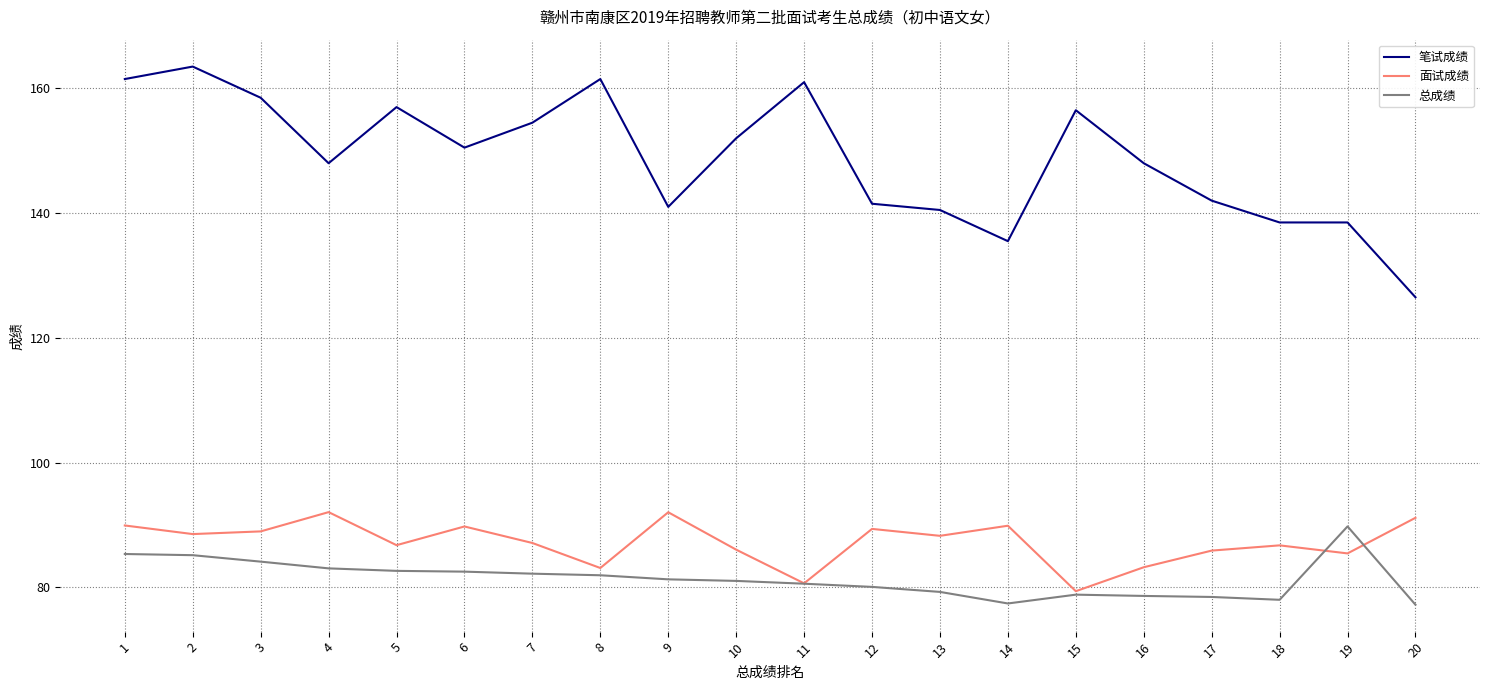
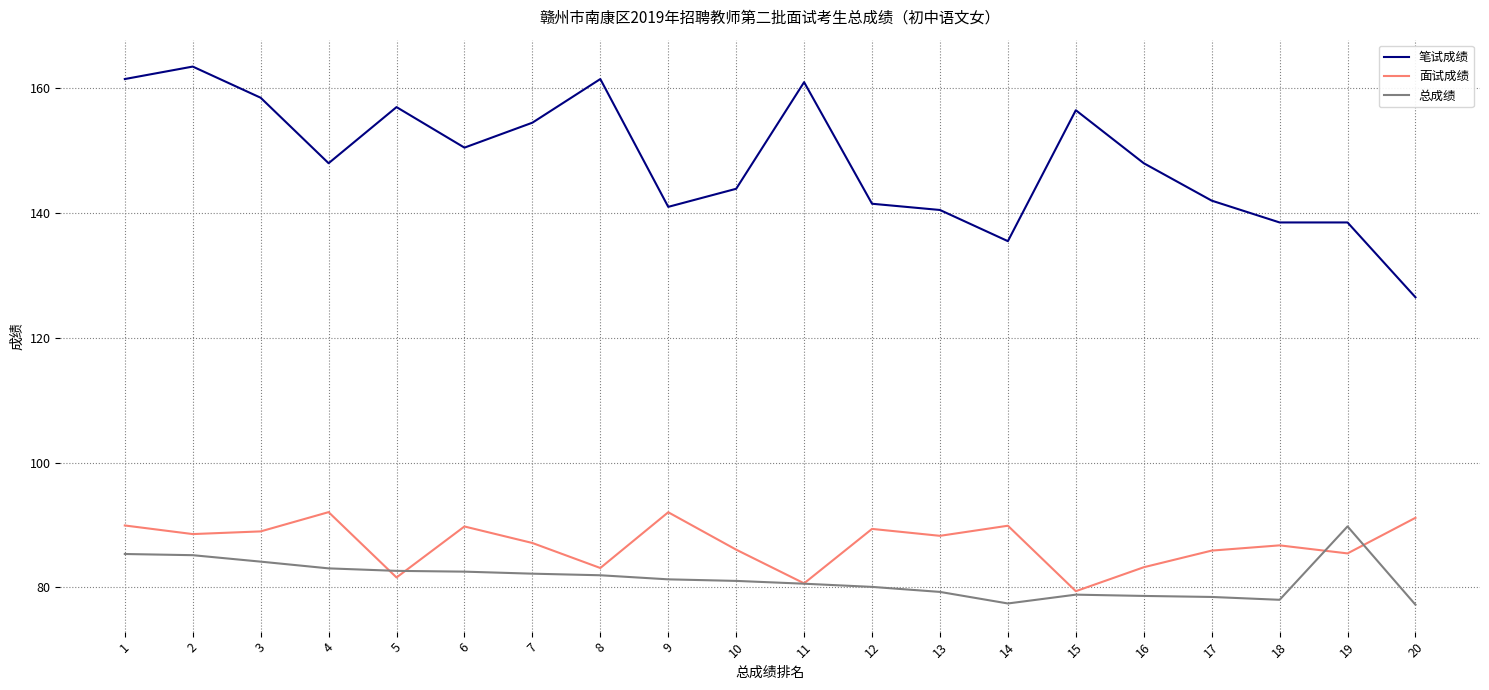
  {
    "笔试成绩": {
      "1": 162,
      "2": 164,
      "3": 159,
      "4": 148,
      "5": 157,
      "6": 151,
      "7": 155,
      "8": 162,
      "9": 141,
-     "10": 152,
+     "10": 144,
      "11": 161,
      "12": 142,
      "13": 141,
      "14": 136,
      "15": 157,
      "16": 148,
      "17": 142,
      "18": 139,
      "19": 139,
      "20": 127
    },
    "面试成绩": {
      "1": 90,
      "2": 89,
      "3": 89,
      "4": 92,
-     "5": 87,
+     "5": 82,
      "6": 90,
      "7": 87,
      "8": 83,
      "9": 92,
      "10": 86,
      "12": 89,
      "13": 88,
      "14": 90,
      "15": 79,
      "16": 83,
      "17": 86,
      "18": 87,
      "19": 85,
      "20": 91
    },
    "总成绩": {
      "1": 85,
      "2": 85,
      "3": 84,
      "4": 83,
      "5": 83,
      "6": 82,
      "7": 82,
      "8": 82,
      "9": 81,
      "10": 81,
      "12": 80,
      "13": 79,
      "14": 77,
      "15": 79,
      "16": 79,
      "17": 78,
      "18": 78,
      "19": 90,
      "20": 77
    }
  }
